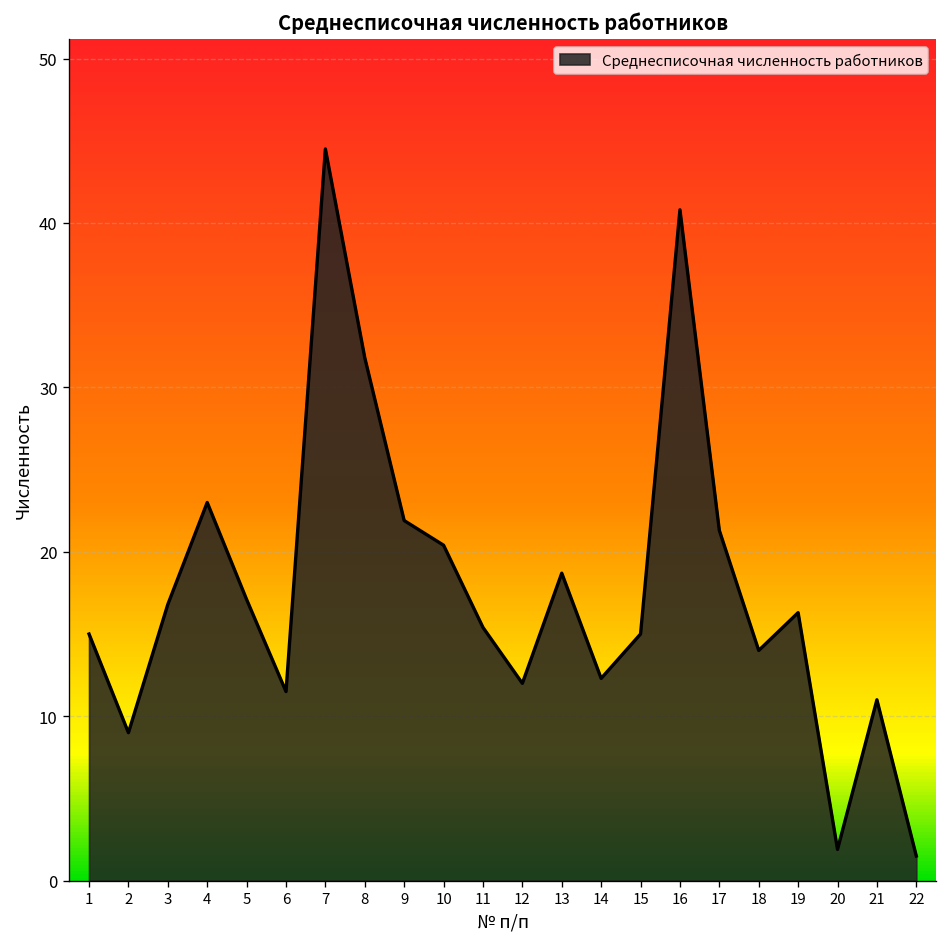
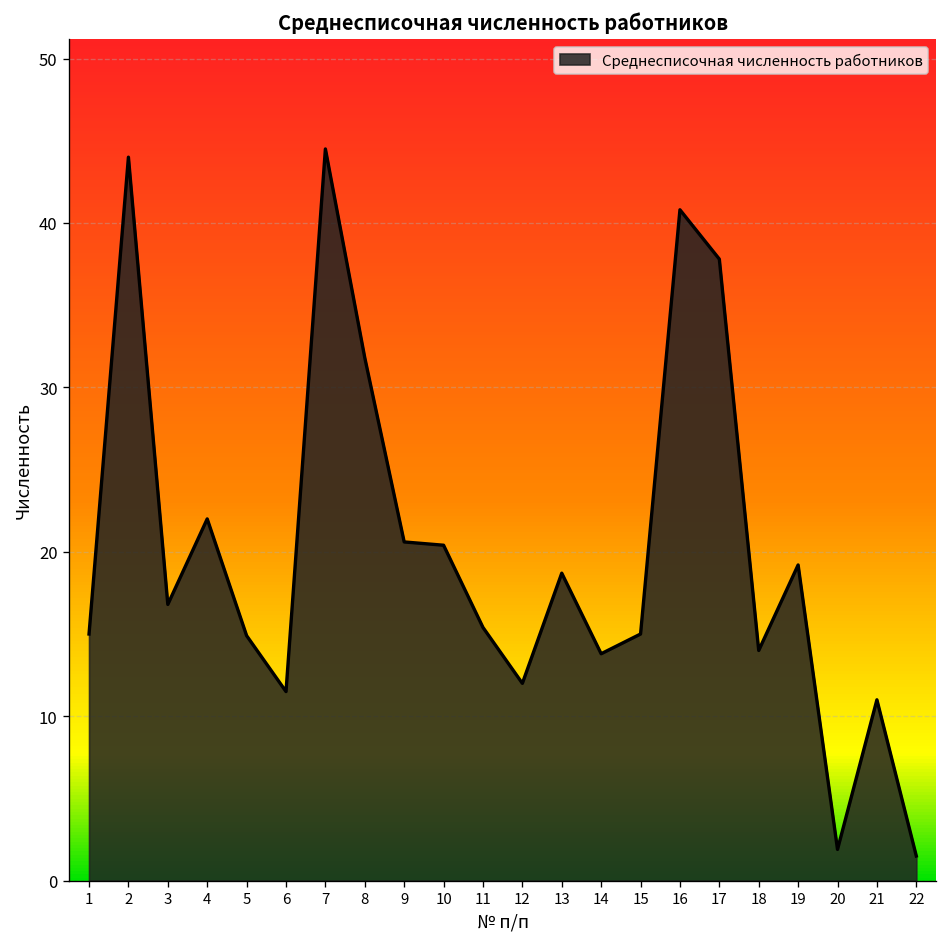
  {
    "1": 15.0,
-   "2": 9,
+   "2": 44,
    "3": 16.8,
-   "4": 23,
-   "5": 17.1,
+   "4": 22,
+   "5": 14.9,
    "6": 11.5,
    "7": 44.5,
    "8": 31.8,
-   "9": 21.9,
+   "9": 20.6,
    "10": 20.4,
    "11": 15.4,
    "12": 12.0,
    "13": 18.7,
-   "14": 12.3,
+   "14": 13.8,
    "15": 15.0,
    "16": 40.8,
-   "17": 21.3,
+   "17": 37.8,
    "18": 14.0,
-   "19": 16.3,
+   "19": 19.2,
    "20": 1.9,
    "21": 11.0,
    "22": 1.5
  }
